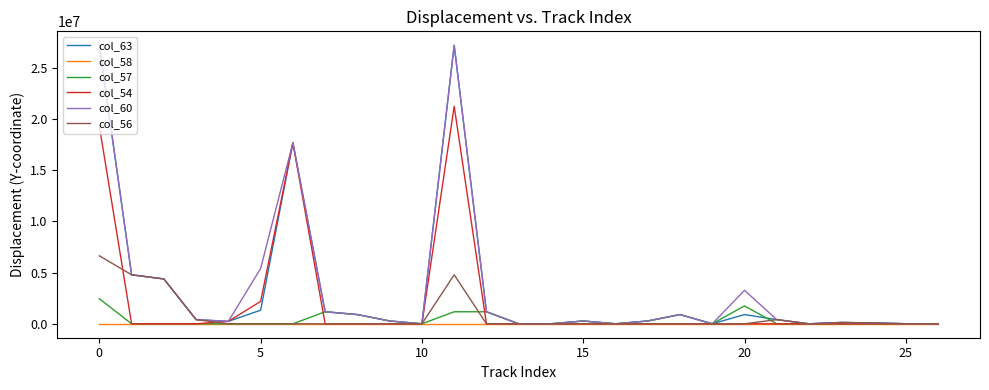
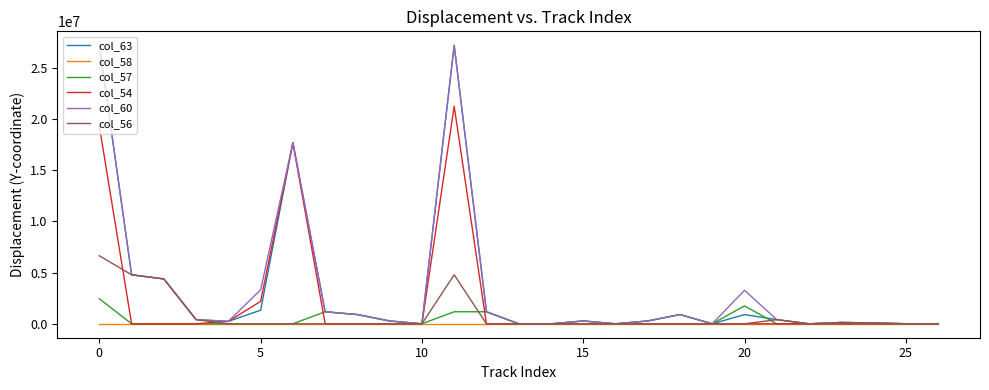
  {
    "col_63": {
      "5": 1300000,
      "20": 900000
    },
    "col_58": {
      "0": 0
    },
    "col_57": {
      "0": 2400000,
      "20": 1700000
    },
    "col_54": {
      "5": 2200000
    },
    "col_60": {
-     "5": 5400000,
+     "5": 3300000,
      "20": 3300000
    },
    "col_56": {
      "0": 6600000
    }
  }
